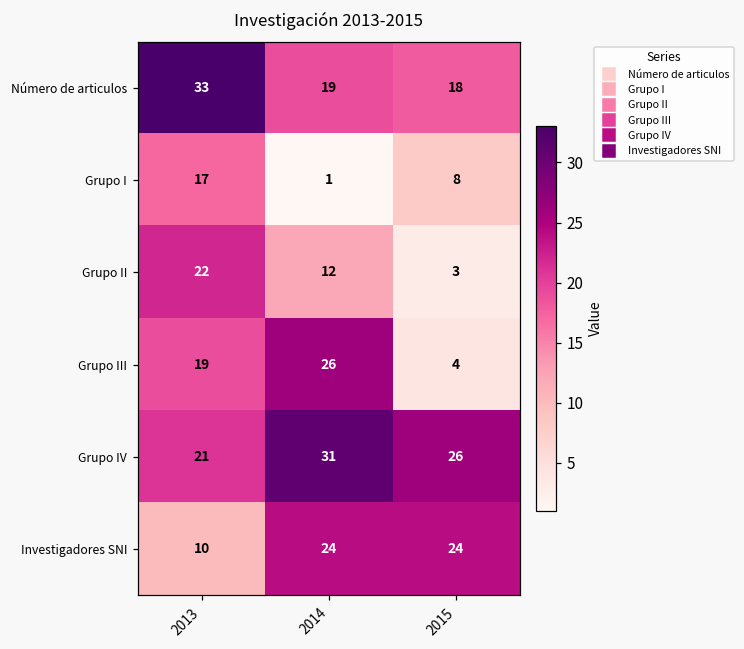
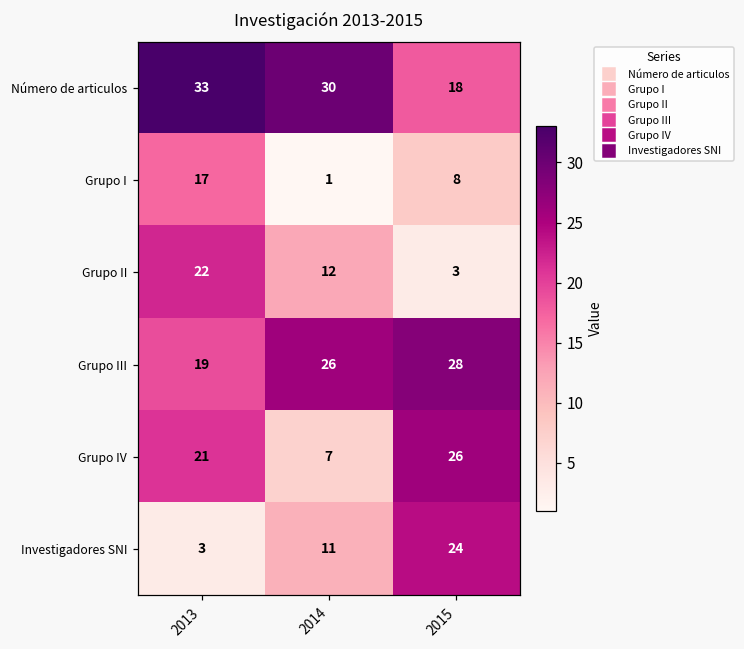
  {
    "Número de articulos": {
      "2013": 33,
-     "2014": 19,
+     "2014": 30,
      "2015": 18
    },
    "Grupo I": {
      "2013": 17,
      "2014": 1,
      "2015": 8
    },
    "Grupo II": {
      "2013": 22,
      "2014": 12,
      "2015": 3
    },
    "Grupo III": {
      "2013": 19,
      "2014": 26,
-     "2015": 4
+     "2015": 28
    },
    "Grupo IV": {
      "2013": 21,
-     "2014": 31,
+     "2014": 7,
      "2015": 26
    },
    "Investigadores SNI": {
-     "2013": 10,
-     "2014": 24,
+     "2013": 3,
+     "2014": 11,
      "2015": 24
    }
  }
